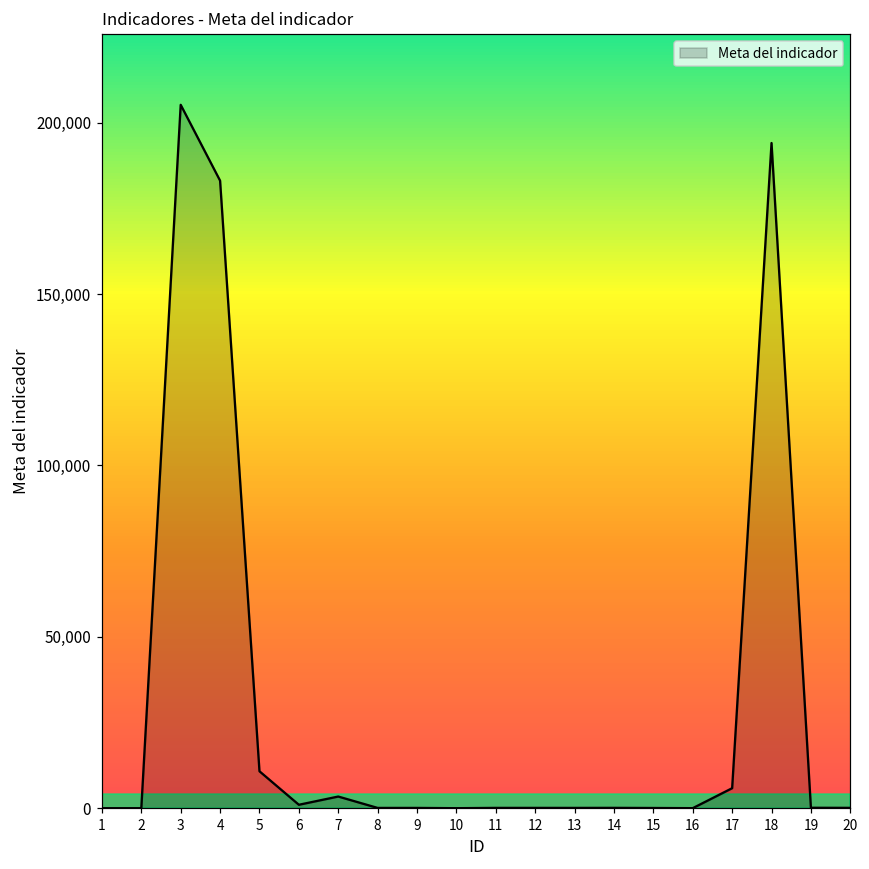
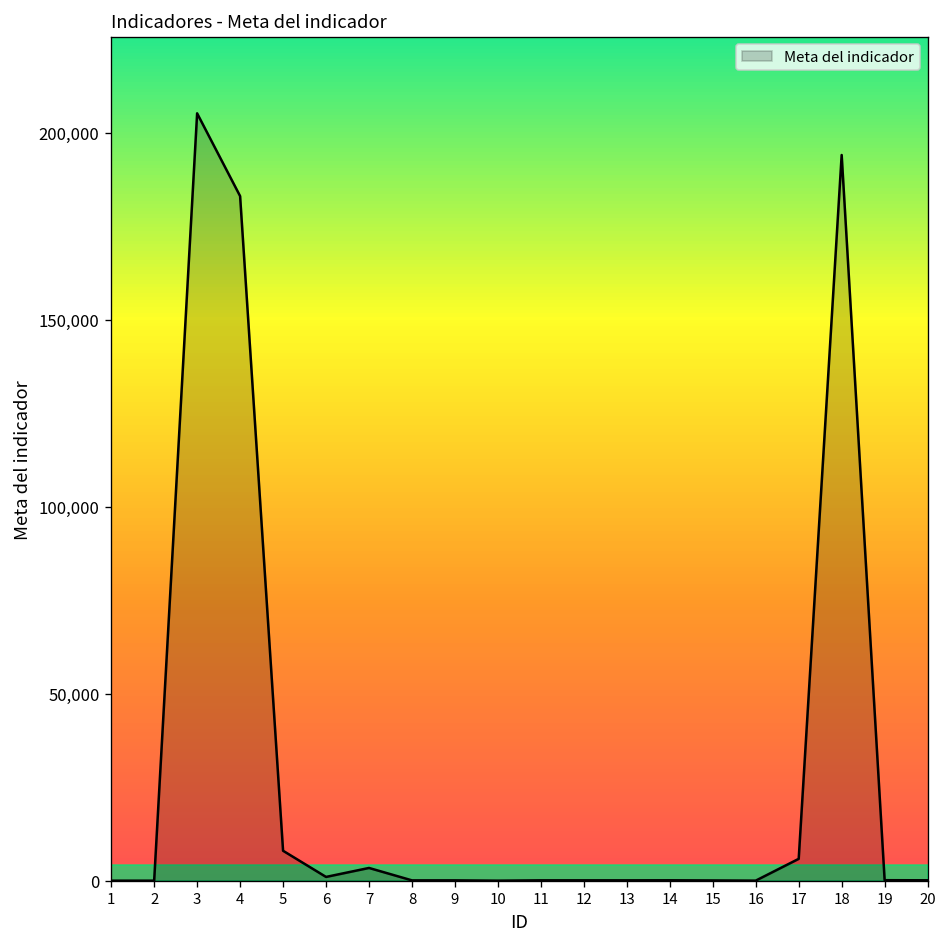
  {
    "3": "205,000",
    "4": "183,000",
-   "5": "11,000",
+   "5": "8,000",
    "17": "6,000",
    "18": "194,000"
  }
